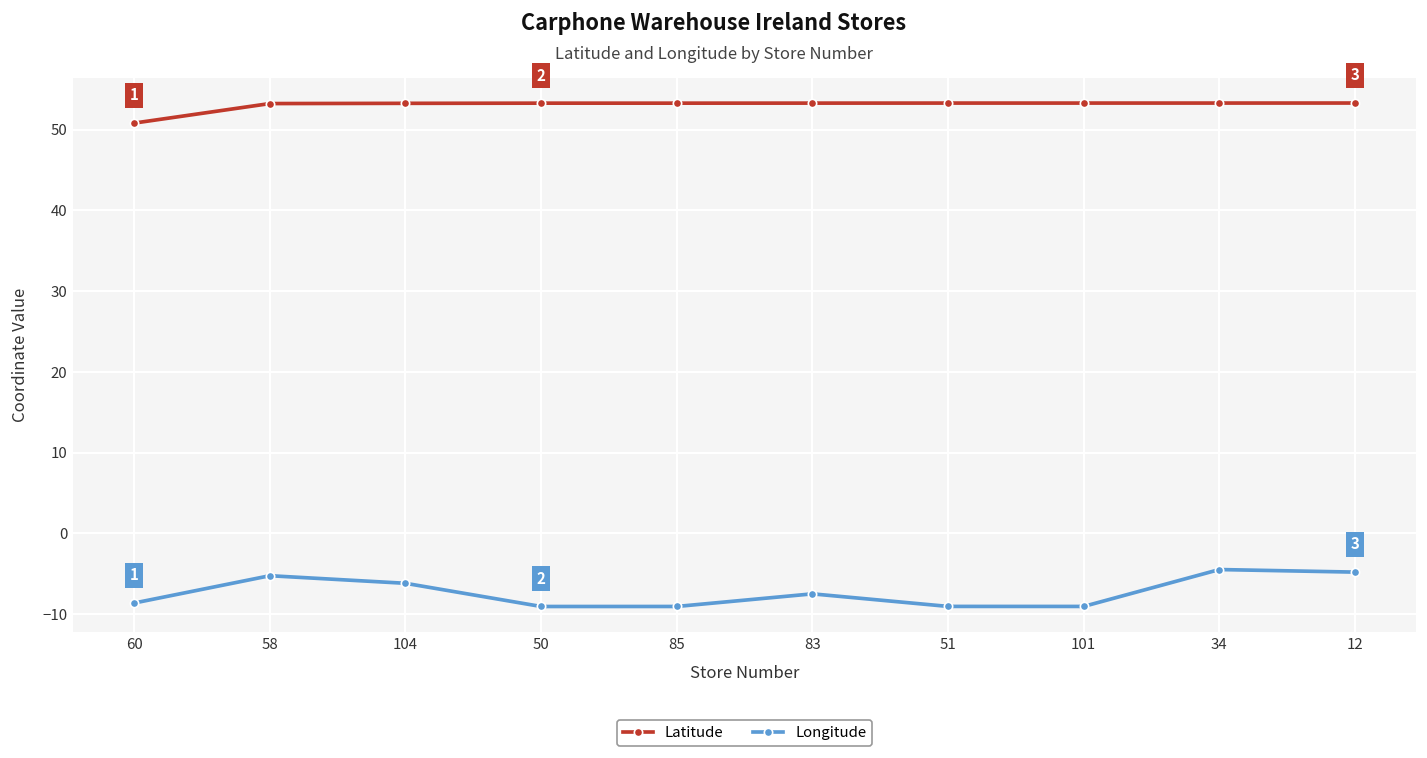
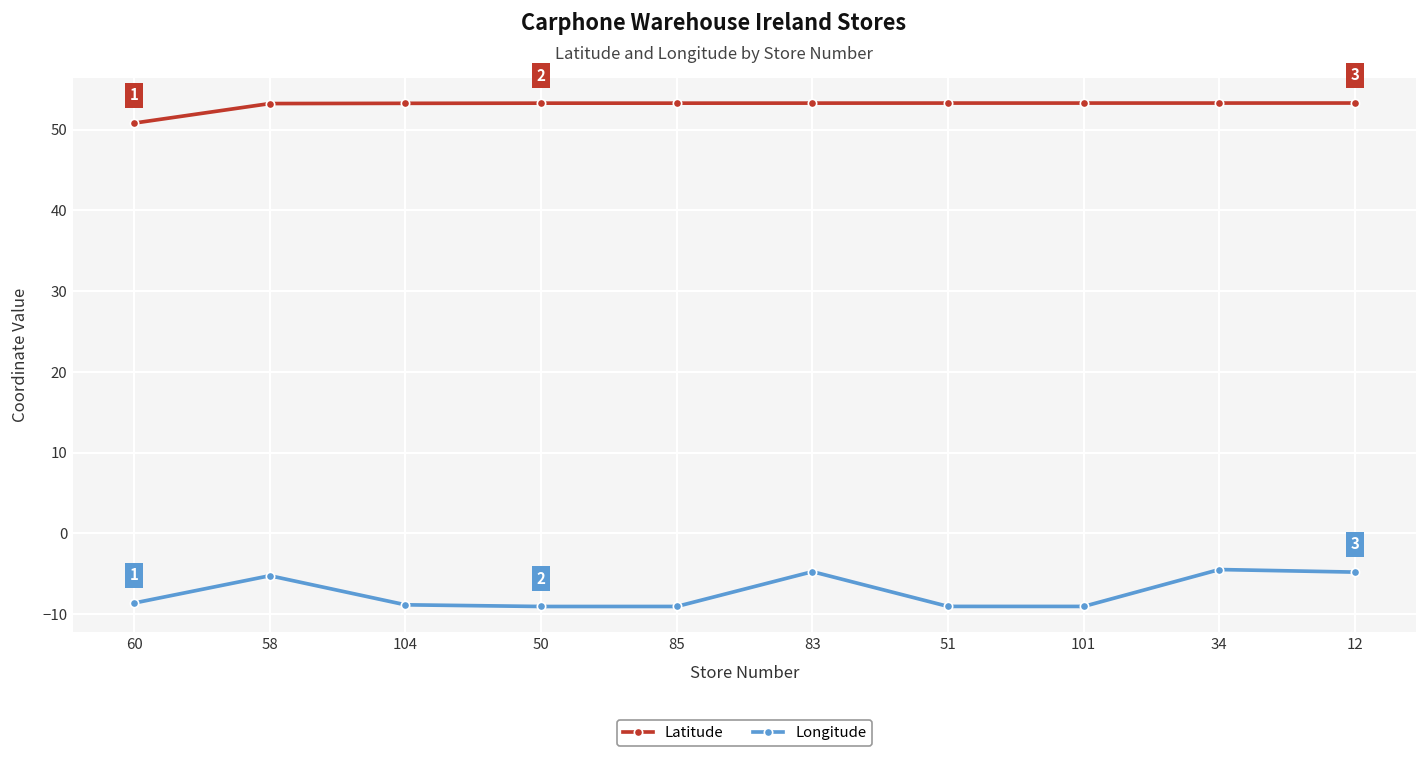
  {
    "Latitude": {
      "58": 53,
      "104": 53,
      "85": 53,
      "83": 53,
      "51": 53,
      "101": 53,
      "34": 53
    },
    "Longitude": {
      "58": -5,
-     "104": -6,
+     "104": -9,
      "85": -9,
-     "83": -7,
+     "83": -5,
      "51": -9,
      "101": -9,
      "34": -4
    }
  }
